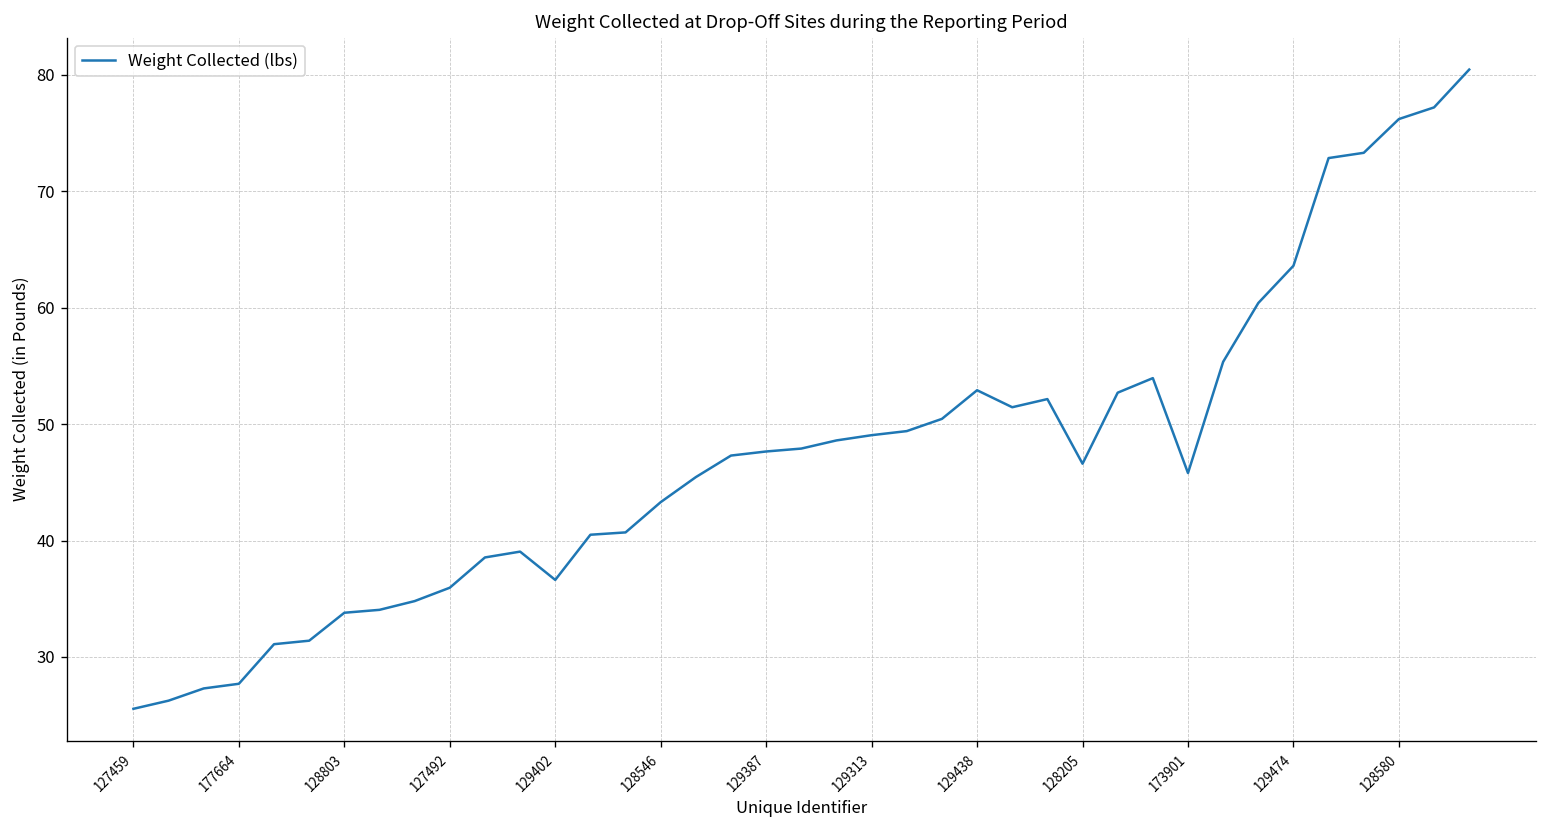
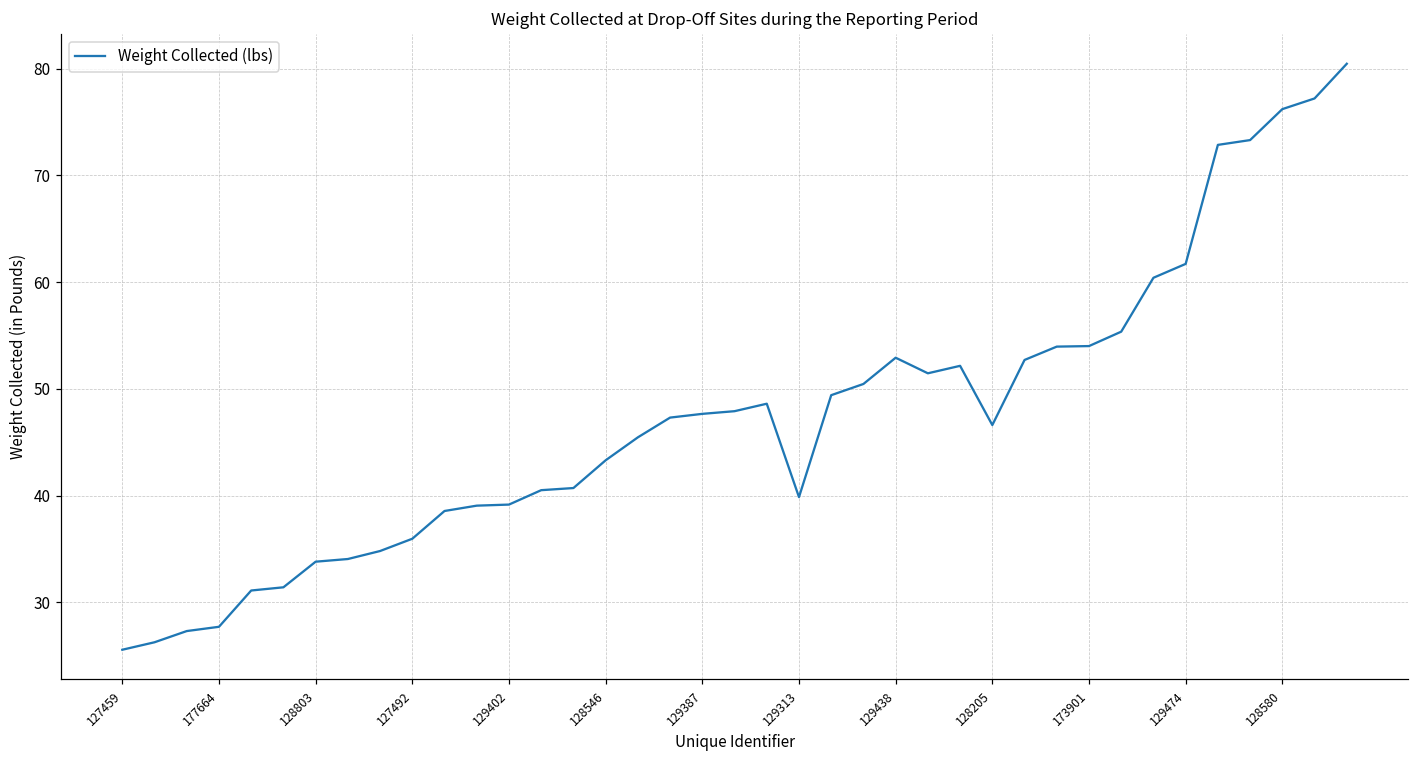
  {
    "127459": 26,
    "177664": 28,
    "128803": 34,
    "127492": 36,
-   "129402": 37,
+   "129402": 39,
    "128546": 43,
    "129387": 48,
-   "129313": 49,
+   "129313": 40,
    "129438": 53,
    "128205": 47,
-   "173901": 46,
-   "129474": 64,
+   "173901": 54,
+   "129474": 62,
    "128580": 76
  }
